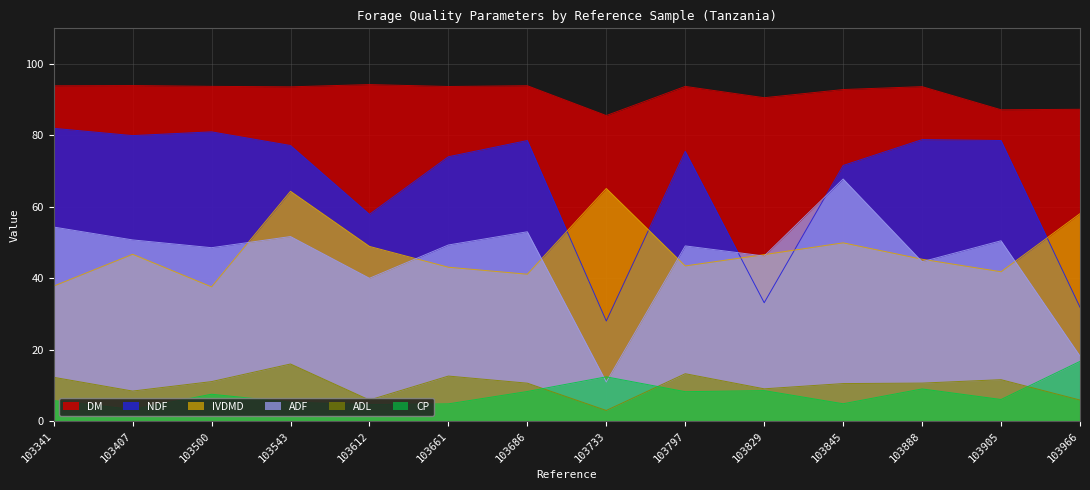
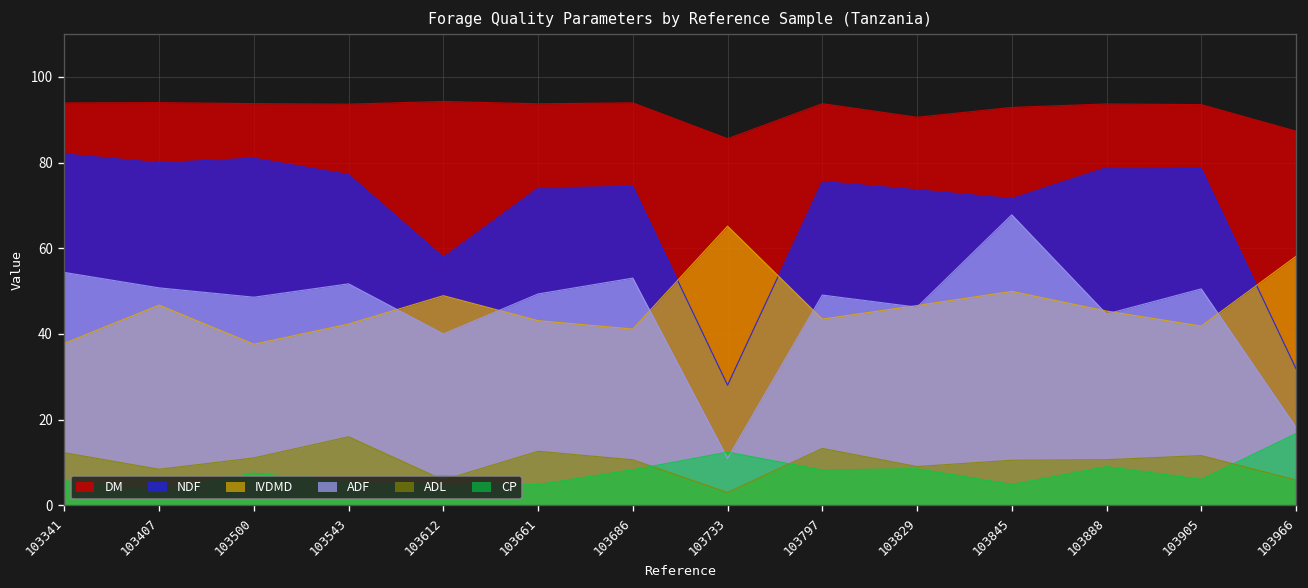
  {
    "DM": {
      "103341": 94,
      "103407": 94,
      "103500": 94,
      "103543": 94,
      "103612": 94,
      "103661": 94,
      "103686": 94,
      "103733": 86,
      "103797": 94,
      "103829": 91,
      "103845": 93,
      "103888": 94,
-     "103905": 87,
+     "103905": 94,
      "103966": 87
    },
    "NDF": {
      "103341": 82,
      "103407": 80,
      "103500": 81,
      "103543": 77,
      "103612": 58,
      "103661": 74,
-     "103686": 79,
+     "103686": 74,
      "103733": 28,
      "103797": 76,
-     "103829": 33,
+     "103829": 74,
      "103845": 72,
      "103888": 79,
      "103905": 79,
      "103966": 32
    },
    "IVDMD": {
      "103341": 38,
      "103407": 47,
      "103500": 38,
-     "103543": 64,
+     "103543": 42,
      "103612": 49,
      "103661": 43,
      "103686": 41,
      "103733": 65,
      "103797": 43,
      "103845": 50,
      "103905": 42,
      "103966": 58
    },
    "ADF": {
      "103341": 54,
      "103407": 51,
      "103500": 49,
      "103543": 52,
      "103612": 40,
      "103661": 49,
      "103686": 53,
      "103733": 11,
      "103797": 49,
      "103845": 68,
      "103905": 51,
      "103966": 18
    },
    "ADL": {
      "103341": 12,
      "103407": 8,
      "103500": 11,
      "103543": 16,
      "103661": 13,
      "103686": 11,
      "103733": 3,
      "103797": 13,
      "103845": 11,
      "103888": 11,
      "103905": 12,
      "103966": 6
    },
    "CP": {
      "103341": 6,
      "103500": 8,
      "103661": 5,
      "103686": 8,
      "103733": 12,
      "103797": 8,
      "103845": 5,
      "103888": 9,
      "103905": 6,
      "103966": 17
    }
  }
